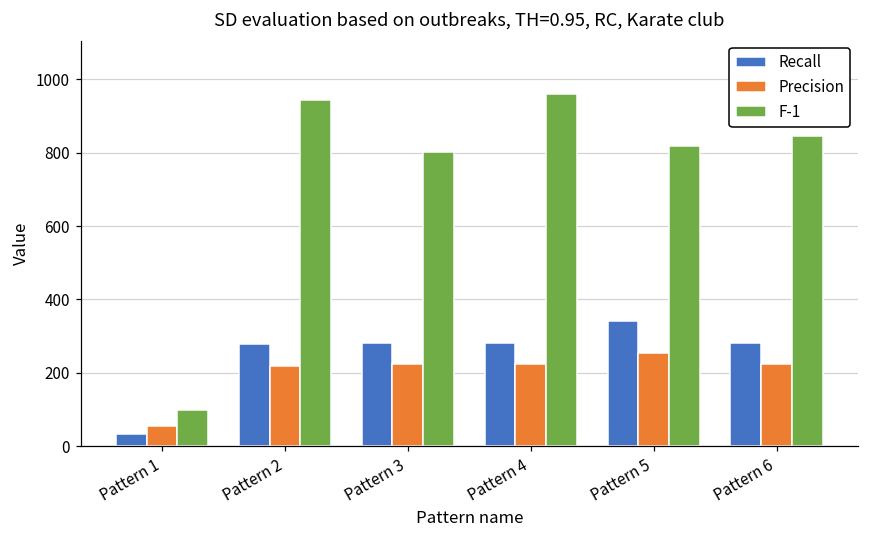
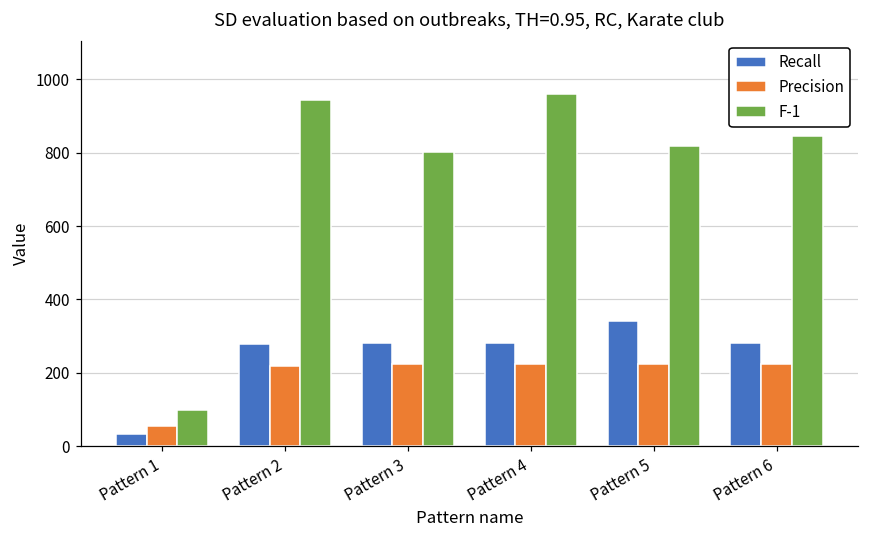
  {
    "Recall": {
      "Pattern 1": 40,
      "Pattern 2": 280,
      "Pattern 3": 280,
      "Pattern 4": 280,
      "Pattern 5": 340,
      "Pattern 6": 280
    },
    "Precision": {
      "Pattern 1": 60,
      "Pattern 2": 220,
      "Pattern 3": 220,
      "Pattern 4": 220,
-     "Pattern 5": 250,
+     "Pattern 5": 220,
      "Pattern 6": 220
    },
    "F-1": {
      "Pattern 1": 100,
      "Pattern 2": 940,
      "Pattern 3": 800,
      "Pattern 4": 960,
      "Pattern 5": 820,
      "Pattern 6": 840
    }
  }
